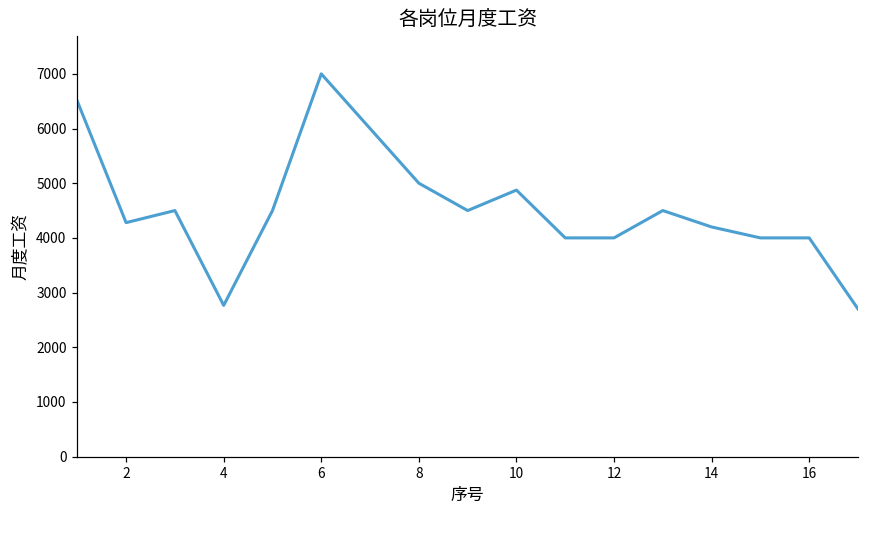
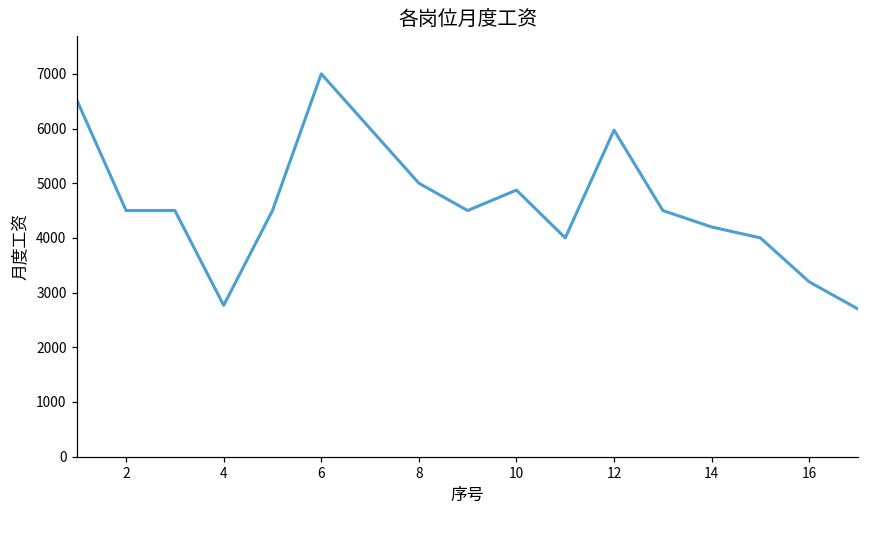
  {
-   "2": 4300,
+   "2": 4500,
    "4": 2800,
    "6": 7000,
    "8": 5000,
    "10": 4900,
-   "12": 4000,
+   "12": 6000,
    "14": 4200,
-   "16": 4000
+   "16": 3200
  }
